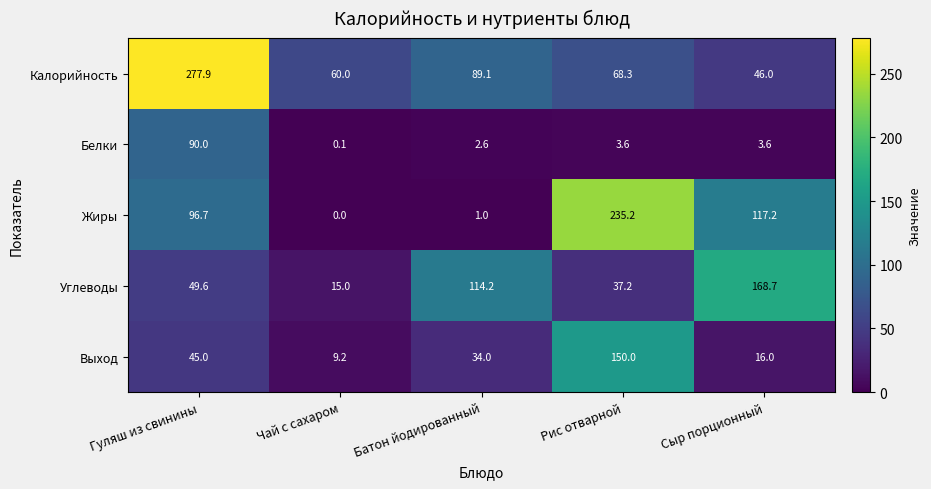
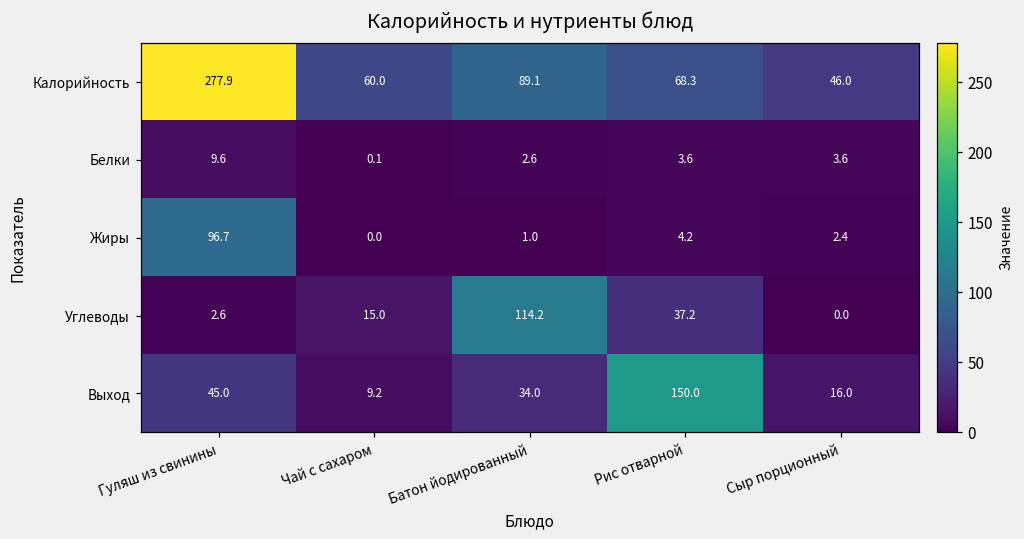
  {
    "Калорийность": {
      "Гуляш из свинины": 277.9,
      "Чай с сахаром": 60.0,
      "Батон йодированный": 89.1,
      "Рис отварной": 68.3,
      "Сыр порционный": 46.0
    },
    "Белки": {
-     "Гуляш из свинины": 90.0,
+     "Гуляш из свинины": 9.6,
      "Чай с сахаром": 0.1,
      "Батон йодированный": 2.6,
      "Рис отварной": 3.6,
      "Сыр порционный": 3.6
    },
    "Жиры": {
      "Гуляш из свинины": 96.7,
      "Чай с сахаром": 0.0,
      "Батон йодированный": 1.0,
-     "Рис отварной": 235.2,
-     "Сыр порционный": 117.2
+     "Рис отварной": 4.2,
+     "Сыр порционный": 2.4
    },
    "Углеводы": {
-     "Гуляш из свинины": 49.6,
+     "Гуляш из свинины": 2.6,
      "Чай с сахаром": 15.0,
      "Батон йодированный": 114.2,
      "Рис отварной": 37.2,
-     "Сыр порционный": 168.7
+     "Сыр порционный": 0.0
    },
    "Выход": {
      "Гуляш из свинины": 45.0,
      "Чай с сахаром": 9.2,
      "Батон йодированный": 34.0,
      "Рис отварной": 150.0,
      "Сыр порционный": 16.0
    }
  }
